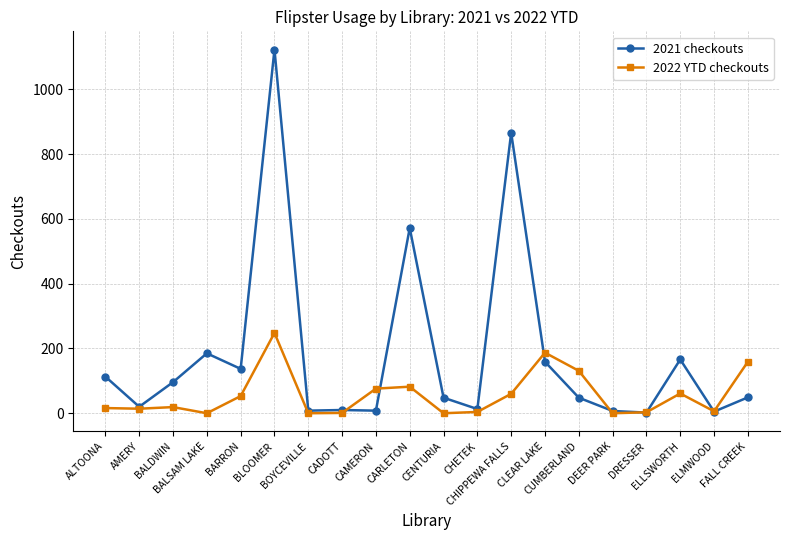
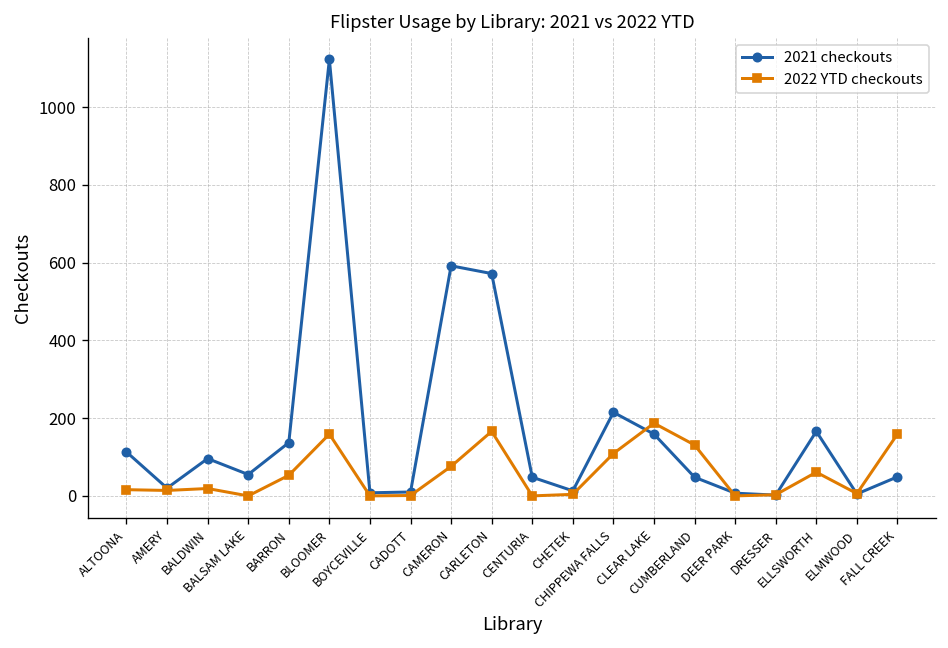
  {
    "2021 checkouts": {
      "ALTOONA": 110,
      "BALDWIN": 100,
-     "BALSAM LAKE": 190,
+     "BALSAM LAKE": 60,
      "BARRON": 140,
      "BLOOMER": 1120,
      "CADOTT": 10,
-     "CAMERON": 10,
+     "CAMERON": 590,
      "CARLETON": 570,
      "CENTURIA": 50,
      "CHETEK": 10,
-     "CHIPPEWA FALLS": 870,
+     "CHIPPEWA FALLS": 220,
      "CLEAR LAKE": 160,
      "CUMBERLAND": 50,
      "ELLSWORTH": 170,
      "FALL CREEK": 50
    },
    "2022 YTD checkouts": {
      "ALTOONA": 20,
      "BALDWIN": 20,
      "BALSAM LAKE": 0,
      "BARRON": 50,
-     "BLOOMER": 250,
+     "BLOOMER": 160,
      "CADOTT": 0,
      "CAMERON": 80,
-     "CARLETON": 80,
+     "CARLETON": 170,
      "CENTURIA": 0,
      "CHETEK": 0,
-     "CHIPPEWA FALLS": 60,
+     "CHIPPEWA FALLS": 110,
      "CLEAR LAKE": 190,
      "CUMBERLAND": 130,
      "ELLSWORTH": 60,
      "FALL CREEK": 160
    }
  }
